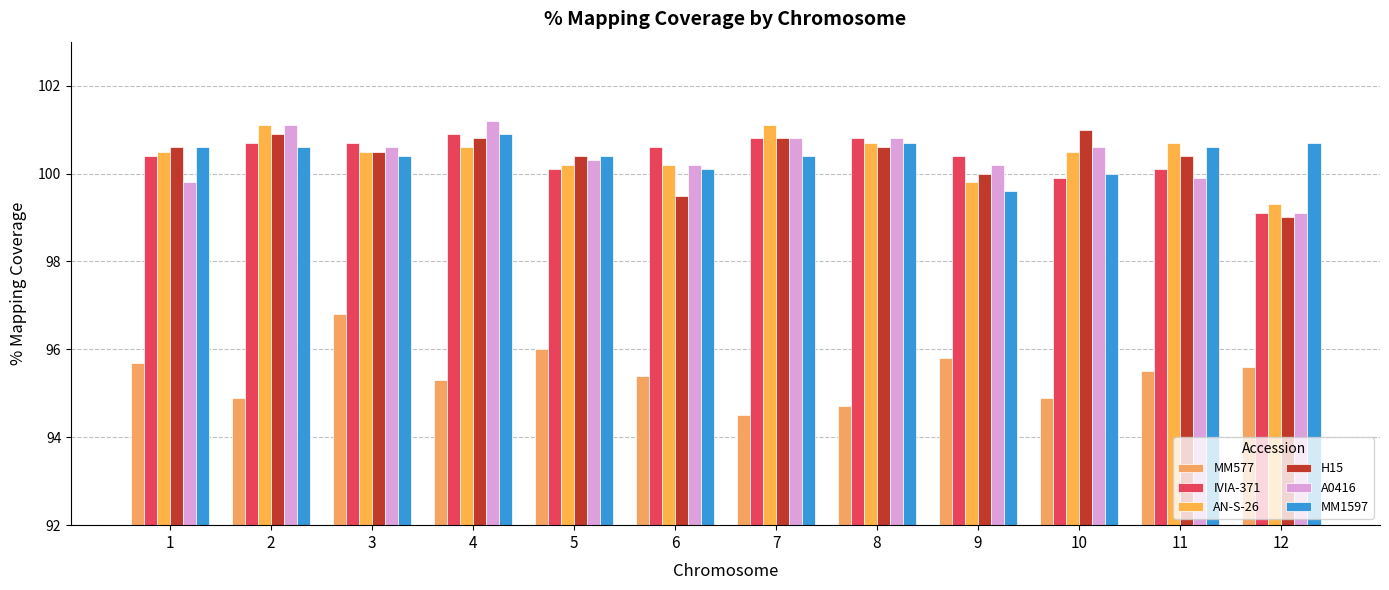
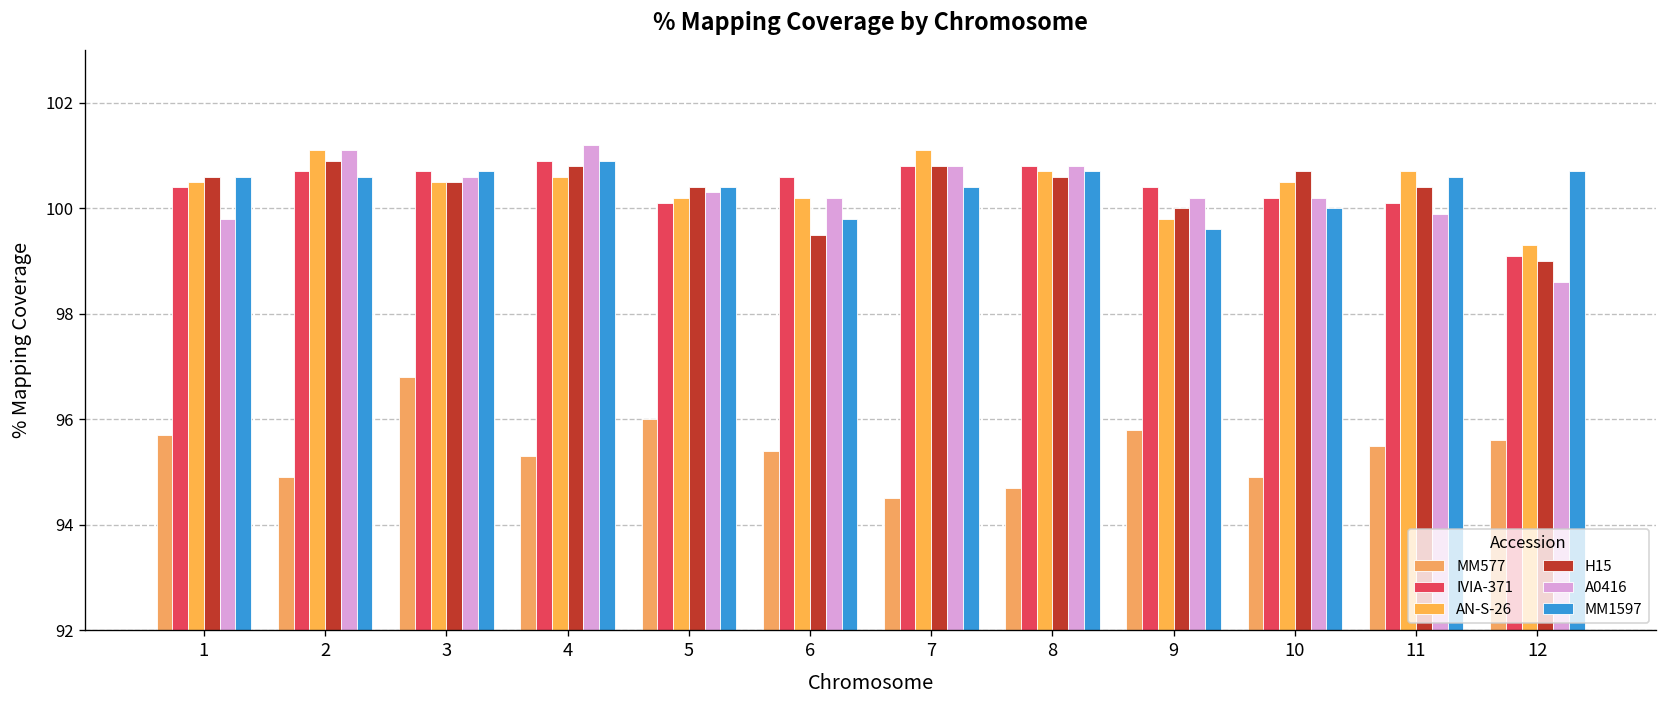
  {
    "IVIA-371": {
      "1": 100.4,
      "2": 100.7,
      "3": 100.7,
      "4": 100.9,
      "5": 100.1,
      "6": 100.6,
      "7": 100.8,
      "8": 100.8,
      "9": 100.4,
-     "10": 99.9,
+     "10": 100.2,
      "11": 100.1,
      "12": 99.1
    },
    "H15": {
      "1": 100.6,
      "2": 100.9,
      "3": 100.5,
      "4": 100.8,
      "5": 100.4,
      "6": 99.5,
      "7": 100.8,
      "8": 100.6,
      "9": 100.0,
-     "10": 101.0,
+     "10": 100.7,
      "11": 100.4,
      "12": 99.0
    },
    "A0416": {
      "1": 99.8,
      "2": 101.1,
      "3": 100.6,
      "4": 101.2,
      "5": 100.3,
      "6": 100.2,
      "7": 100.8,
      "8": 100.8,
      "9": 100.2,
-     "10": 100.6,
+     "10": 100.2,
      "11": 99.9,
-     "12": 99.1
+     "12": 98.6
    },
    "MM1597": {
      "1": 100.6,
      "2": 100.6,
-     "3": 100.4,
+     "3": 100.7,
      "4": 100.9,
      "5": 100.4,
-     "6": 100.1,
+     "6": 99.8,
      "7": 100.4,
      "8": 100.7,
      "9": 99.6,
      "10": 100.0,
      "11": 100.6,
      "12": 100.7
    }
  }
